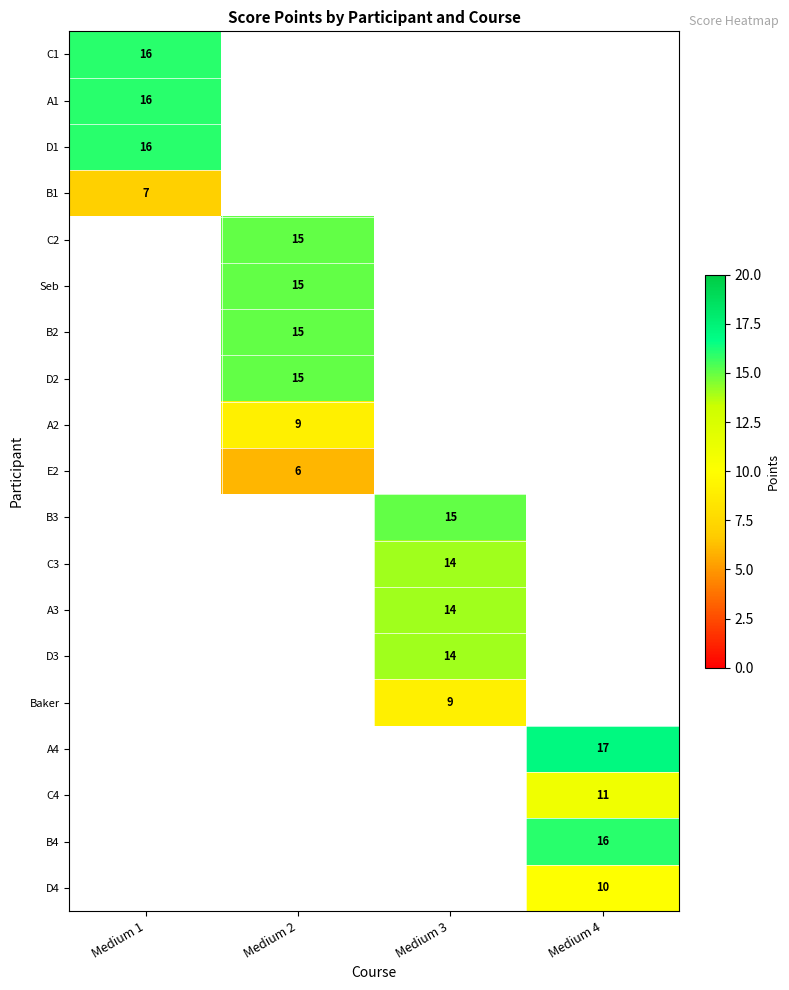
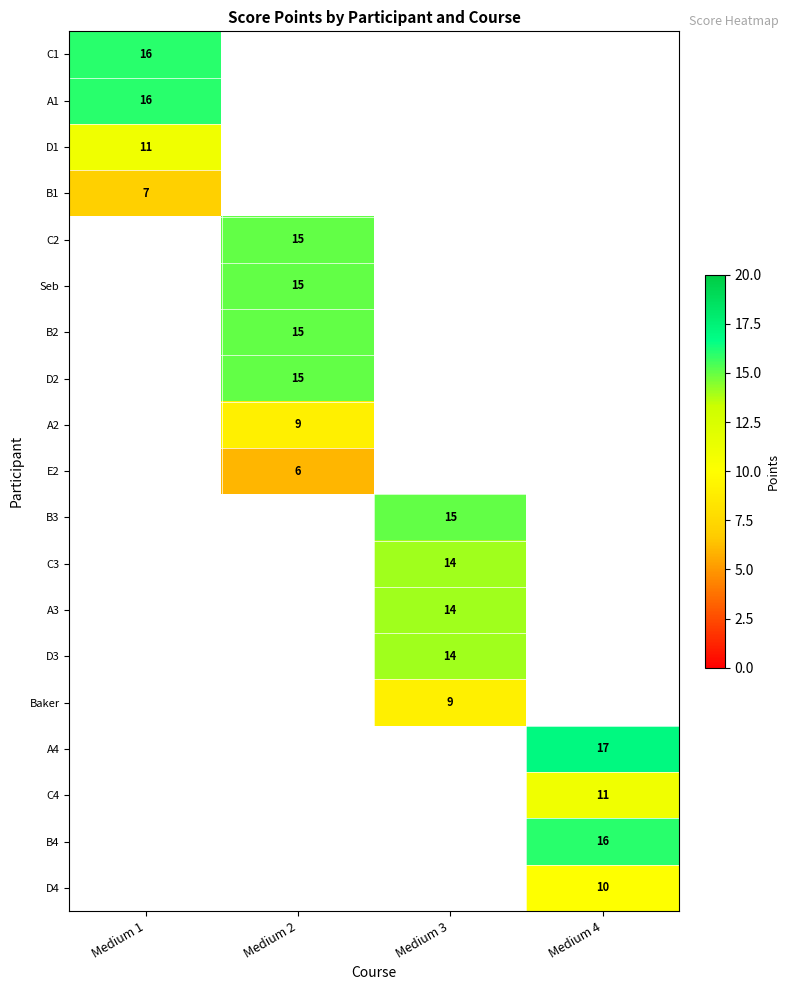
  {
    "C1": {
      "Medium 1": 16
    },
    "A1": {
      "Medium 1": 16
    },
    "D1": {
-     "Medium 1": 16
+     "Medium 1": 11
    },
    "B1": {
      "Medium 1": 7
    },
    "C2": {
      "Medium 2": 15
    },
    "Seb": {
      "Medium 2": 15
    },
    "B2": {
      "Medium 2": 15
    },
    "D2": {
      "Medium 2": 15
    },
    "A2": {
      "Medium 2": 9
    },
    "E2": {
      "Medium 2": 6
    },
    "B3": {
      "Medium 3": 15
    },
    "C3": {
      "Medium 3": 14
    },
    "A3": {
      "Medium 3": 14
    },
    "D3": {
      "Medium 3": 14
    },
    "Baker": {
      "Medium 3": 9
    },
    "A4": {
      "Medium 4": 17
    },
    "C4": {
      "Medium 4": 11
    },
    "B4": {
      "Medium 4": 16
    },
    "D4": {
      "Medium 4": 10
    }
  }
